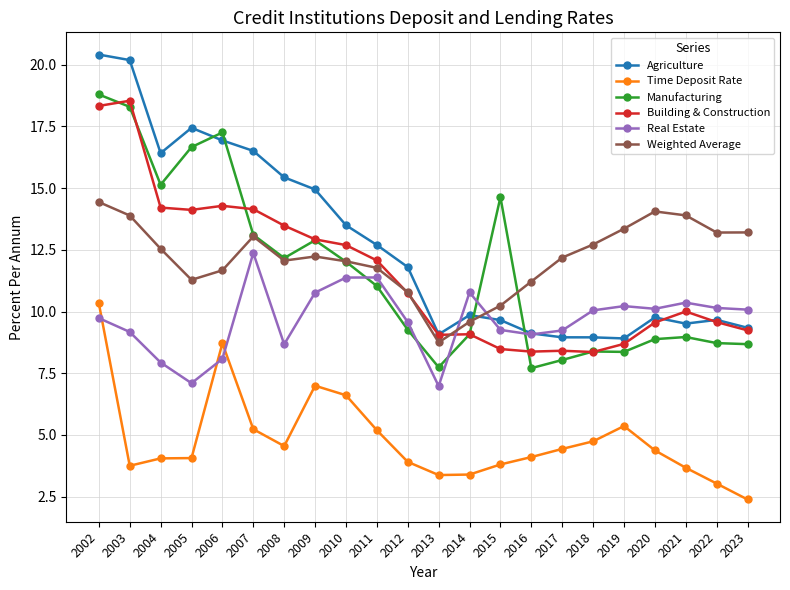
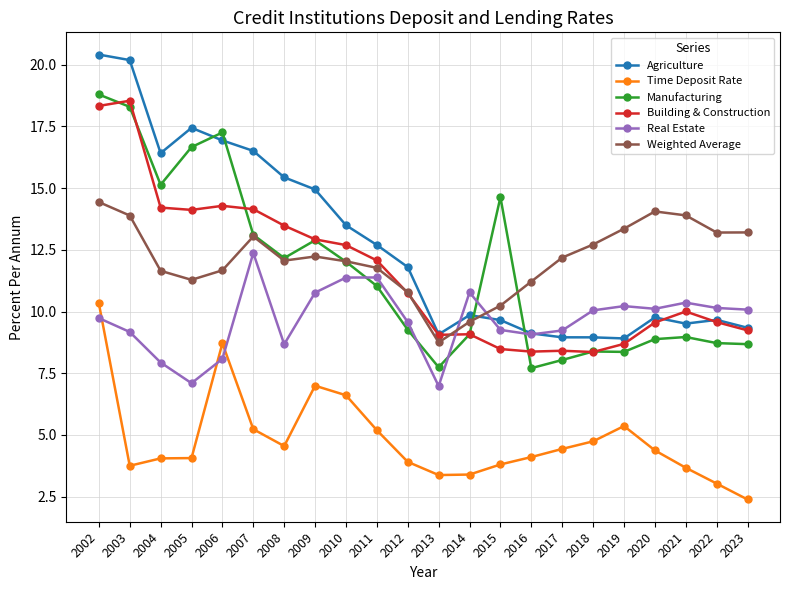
  {
    "Agriculture": {
      "2002": 20.4,
      "2003": 20.2,
      "2004": 16.4,
      "2005": 17.4,
      "2006": 16.9,
      "2007": 16.5,
      "2008": 15.4,
      "2009": 14.9,
      "2010": 13.5,
      "2011": 12.7,
      "2012": 11.8,
      "2014": 9.9,
      "2015": 9.7,
      "2017": 9.0,
      "2018": 9.0,
      "2019": 8.9,
      "2020": 9.8,
      "2021": 9.5,
      "2023": 9.3
    },
    "Time Deposit Rate": {
      "2002": 10.3,
      "2003": 3.7,
      "2004": 4.0,
      "2005": 4.1,
      "2006": 8.7,
      "2007": 5.2,
      "2008": 4.5,
      "2009": 7.0,
      "2010": 6.6,
      "2011": 5.2,
      "2012": 3.9,
      "2013": 3.4,
      "2014": 3.4,
      "2015": 3.8,
      "2016": 4.1,
      "2017": 4.4,
      "2018": 4.7,
      "2019": 5.4,
      "2020": 4.4,
      "2021": 3.7,
      "2022": 3.0,
      "2023": 2.4
    },
    "Manufacturing": {
      "2002": 18.8,
      "2003": 18.3,
      "2004": 15.1,
      "2005": 16.7,
      "2006": 17.3,
      "2011": 11.0,
      "2012": 9.3,
      "2013": 7.7,
      "2015": 14.6,
      "2016": 7.7,
      "2017": 8.0,
      "2019": 8.4,
      "2020": 8.9,
      "2021": 9.0,
      "2022": 8.7,
      "2023": 8.7
    },
    "Building & Construction": {
      "2002": 18.3,
      "2003": 18.5,
      "2004": 14.2,
      "2005": 14.1,
      "2006": 14.3,
      "2007": 14.1,
      "2008": 13.5,
      "2010": 12.7,
      "2011": 12.1,
      "2015": 8.5,
      "2016": 8.4,
      "2017": 8.4,
      "2019": 8.7,
      "2020": 9.6,
      "2021": 10.0,
      "2023": 9.2
    },
    "Real Estate": {
      "2002": 9.7,
      "2003": 9.2,
      "2004": 7.9,
      "2005": 7.1,
      "2006": 8.1,
      "2007": 12.4,
      "2008": 8.7,
      "2009": 10.8,
      "2010": 11.4,
      "2011": 11.4,
      "2012": 9.6,
      "2013": 7.0,
      "2014": 10.8,
      "2015": 9.3,
      "2017": 9.2,
      "2018": 10.0,
      "2019": 10.2,
      "2020": 10.1,
      "2021": 10.4,
      "2022": 10.1,
      "2023": 10.1
    },
    "Weighted Average": {
      "2002": 14.4,
      "2003": 13.9,
-     "2004": 12.5,
+     "2004": 11.7,
      "2005": 11.3,
      "2006": 11.7,
      "2009": 12.2,
      "2011": 11.8,
      "2013": 8.7,
      "2014": 9.6,
      "2015": 10.2,
      "2016": 11.2,
      "2017": 12.2,
      "2018": 12.7,
      "2019": 13.4,
      "2020": 14.1,
      "2021": 13.9,
      "2022": 13.2,
      "2023": 13.2
    }
  }
